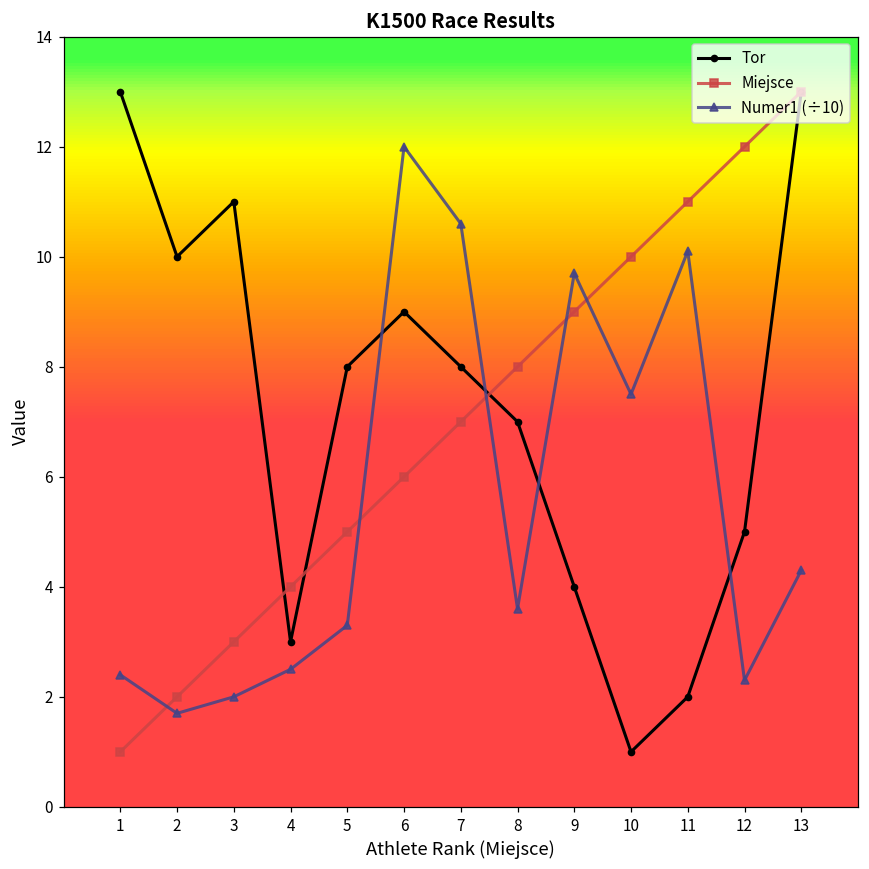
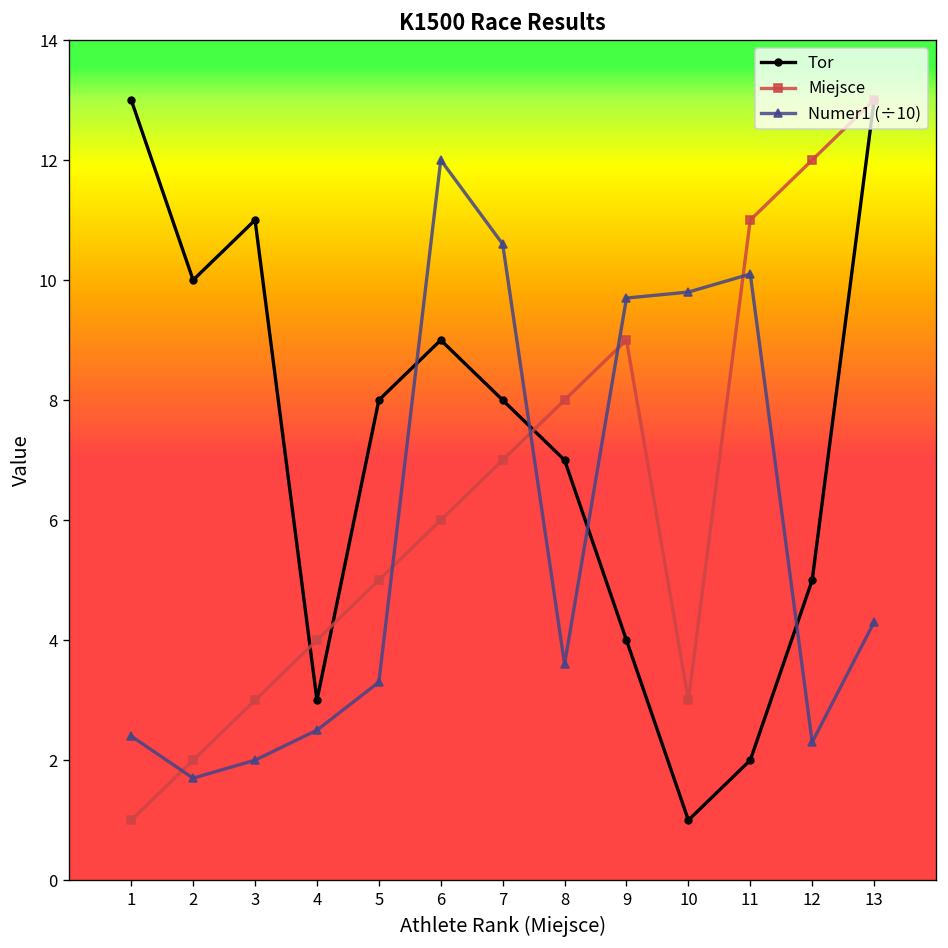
  {
    "Tor": {
      "1": 13.0,
      "2": 10.0,
      "3": 11.0,
      "4": 3.0,
      "5": 8.0,
      "6": 9.0,
      "7": 8.0,
      "8": 7.0,
      "9": 4.0,
      "10": 1.0,
      "11": 2.0,
      "12": 5.0
    },
    "Miejsce": {
      "1": 1,
      "2": 2,
      "3": 3,
      "4": 4,
      "5": 5,
      "6": 6,
      "7": 7,
      "8": 8,
      "9": 9,
-     "10": 10,
+     "10": 3,
      "11": 11,
      "12": 12
    },
    "Numer1 (÷10)": {
      "1": 2.4,
      "2": 1.7,
      "3": 2.0,
      "4": 2.5,
      "5": 3.3,
      "6": 12.0,
      "7": 10.6,
      "8": 3.6,
      "9": 9.7,
-     "10": 7.5,
+     "10": 9.8,
      "11": 10.1,
      "12": 2.3,
      "13": 4.3
    }
  }
